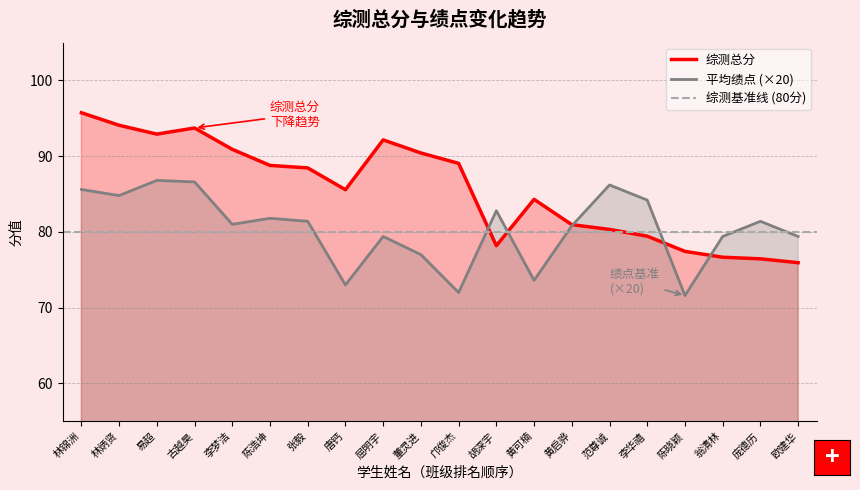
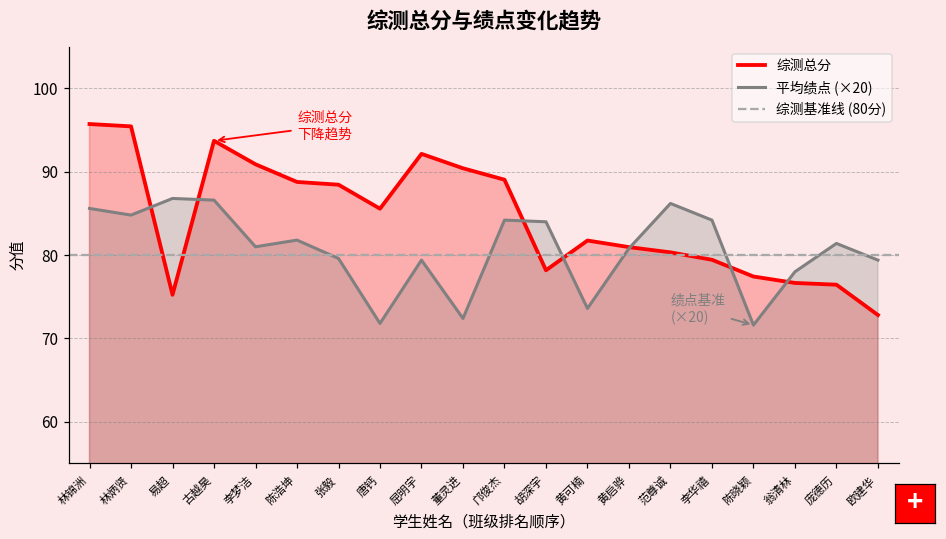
  {
    "综测总分": {
      "林锦洲": 96,
-     "林炳贤": 94,
-     "易超": 93,
+     "林炳贤": 95,
+     "易超": 75,
      "古越昊": 94,
      "李梦洁": 91,
      "陈浩坤": 89,
      "张毅": 88,
      "唐钙": 86,
      "屈明宇": 92,
      "董灵进": 90,
      "邝俊杰": 89,
      "胡深宇": 78,
-     "黄可楠": 84,
+     "黄可楠": 82,
      "范尊诚": 80,
      "李华禧": 79,
      "陈晓颖": 77,
      "翁清林": 77,
      "庞德历": 76,
-     "欧建华": 76
+     "欧建华": 73
    },
    "平均绩点 (×20)": {
      "林锦洲": 86,
      "林炳贤": 85,
      "易超": 87,
      "古越昊": 87,
      "李梦洁": 81,
      "陈浩坤": 82,
-     "张毅": 81,
-     "唐钙": 73,
+     "张毅": 80,
+     "唐钙": 72,
      "屈明宇": 79,
-     "董灵进": 77,
-     "邝俊杰": 72,
-     "胡深宇": 83,
+     "董灵进": 72,
+     "邝俊杰": 84,
+     "胡深宇": 84,
      "黄可楠": 74,
      "范尊诚": 86,
      "李华禧": 84,
-     "翁清林": 79,
+     "翁清林": 78,
      "庞德历": 81,
      "欧建华": 79
    }
  }
